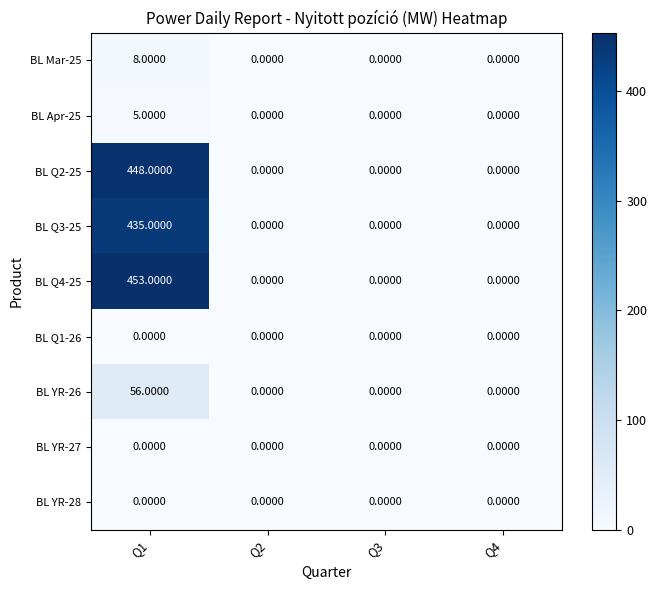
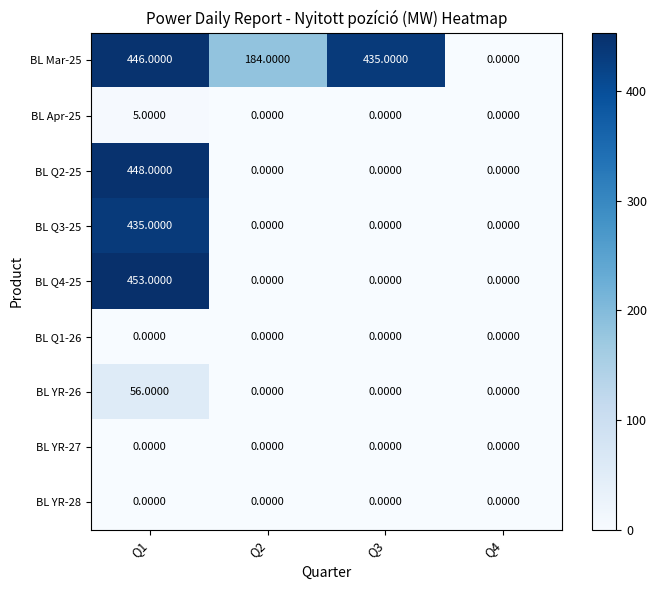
  {
    "BL Mar-25": {
-     "Q1": 8.0000,
-     "Q2": 0.0000,
-     "Q3": 0.0000,
+     "Q1": 446.0000,
+     "Q2": 184.0000,
+     "Q3": 435.0000,
      "Q4": 0.0000
    },
    "BL Apr-25": {
      "Q1": 5.0000,
      "Q2": 0.0000,
      "Q3": 0.0000,
      "Q4": 0.0000
    },
    "BL Q2-25": {
      "Q1": 448.0000,
      "Q2": 0.0000,
      "Q3": 0.0000,
      "Q4": 0.0000
    },
    "BL Q3-25": {
      "Q1": 435.0000,
      "Q2": 0.0000,
      "Q3": 0.0000,
      "Q4": 0.0000
    },
    "BL Q4-25": {
      "Q1": 453.0000,
      "Q2": 0.0000,
      "Q3": 0.0000,
      "Q4": 0.0000
    },
    "BL Q1-26": {
      "Q1": 0.0000,
      "Q2": 0.0000,
      "Q3": 0.0000,
      "Q4": 0.0000
    },
    "BL YR-26": {
      "Q1": 56.0000,
      "Q2": 0.0000,
      "Q3": 0.0000,
      "Q4": 0.0000
    },
    "BL YR-27": {
      "Q1": 0.0000,
      "Q2": 0.0000,
      "Q3": 0.0000,
      "Q4": 0.0000
    },
    "BL YR-28": {
      "Q1": 0.0000,
      "Q2": 0.0000,
      "Q3": 0.0000,
      "Q4": 0.0000
    }
  }
